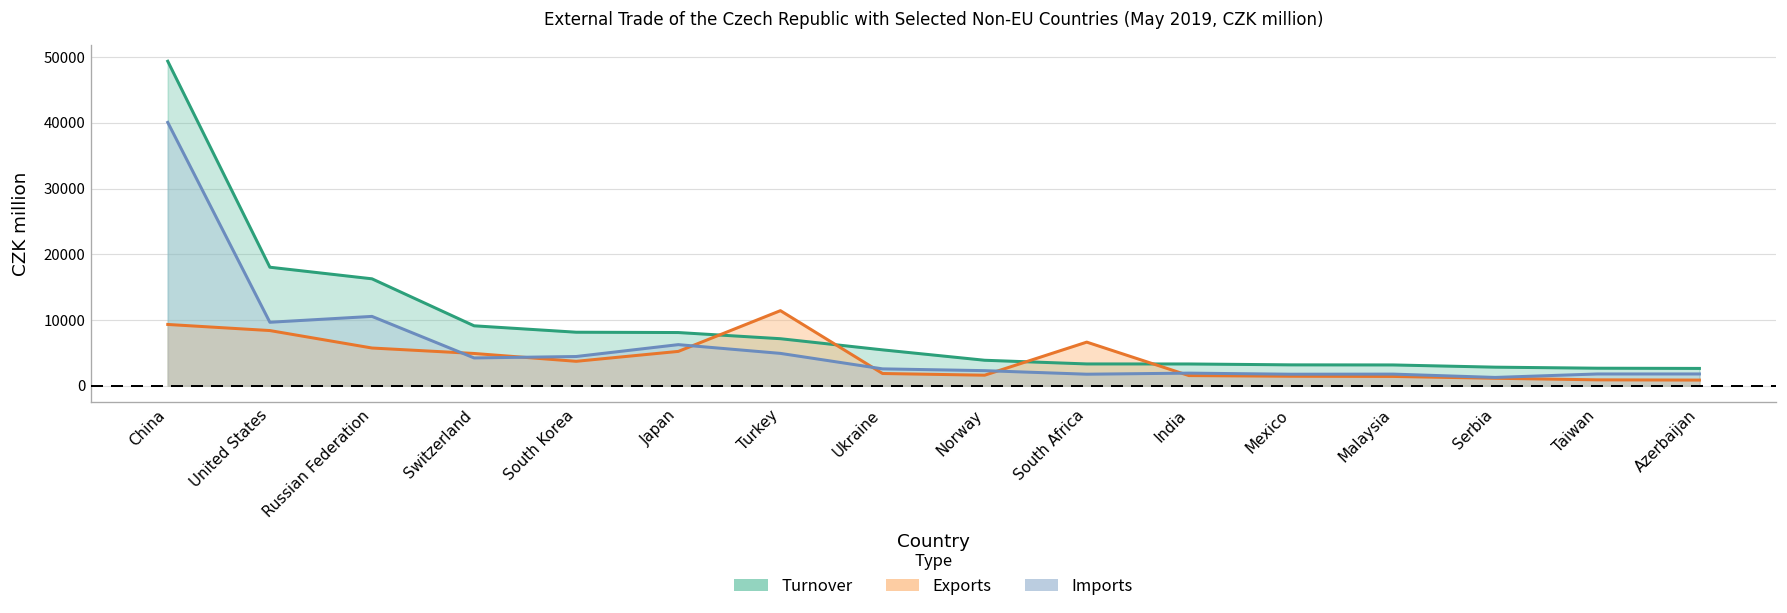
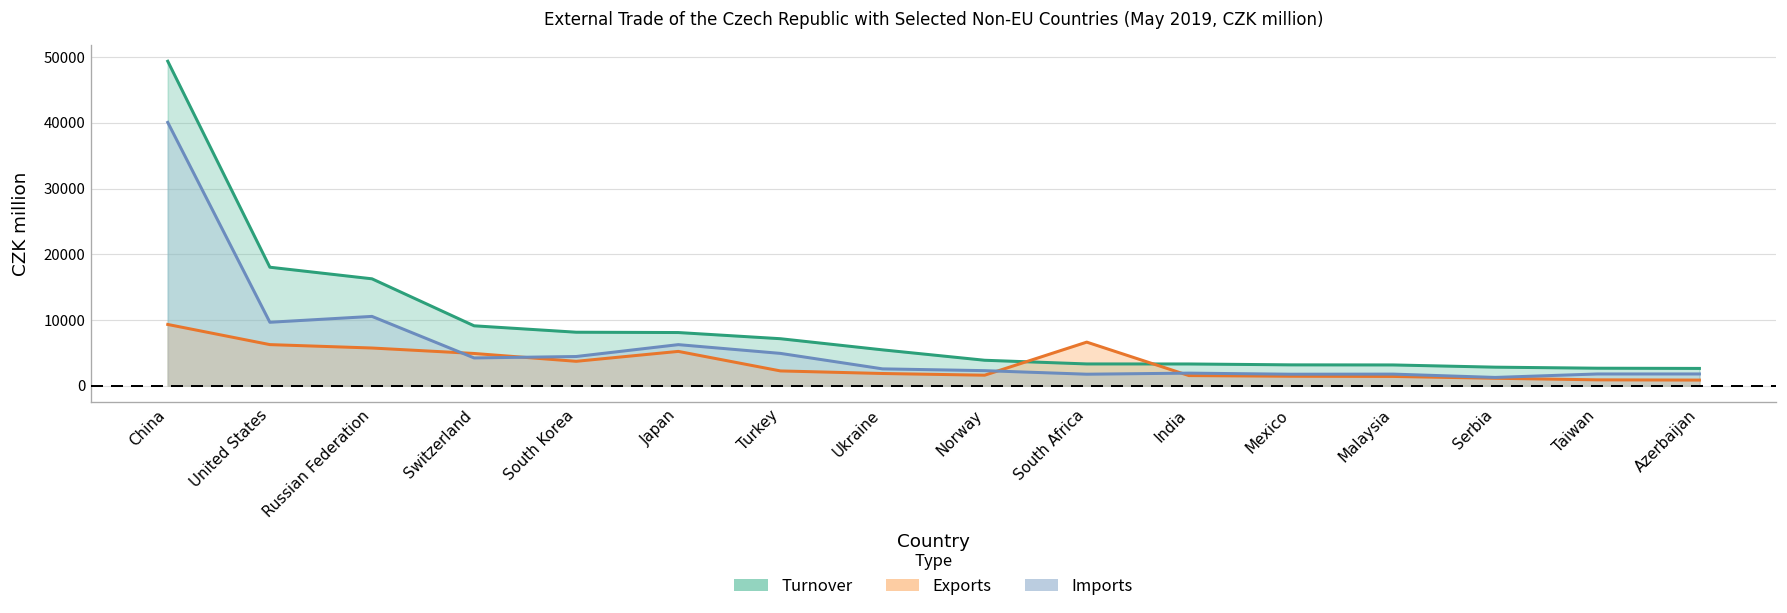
  {
    "Exports": {
      "China": 9000,
-     "United States": 8000,
+     "United States": 6000,
      "Russian Federation": 6000,
      "Switzerland": 5000,
      "South Korea": 4000,
      "Japan": 5000,
-     "Turkey": 11000,
+     "Turkey": 2000,
      "Ukraine": 2000,
      "Norway": 2000,
      "South Africa": 7000,
      "Taiwan": 1000,
      "Azerbaijan": 1000
    }
  }
